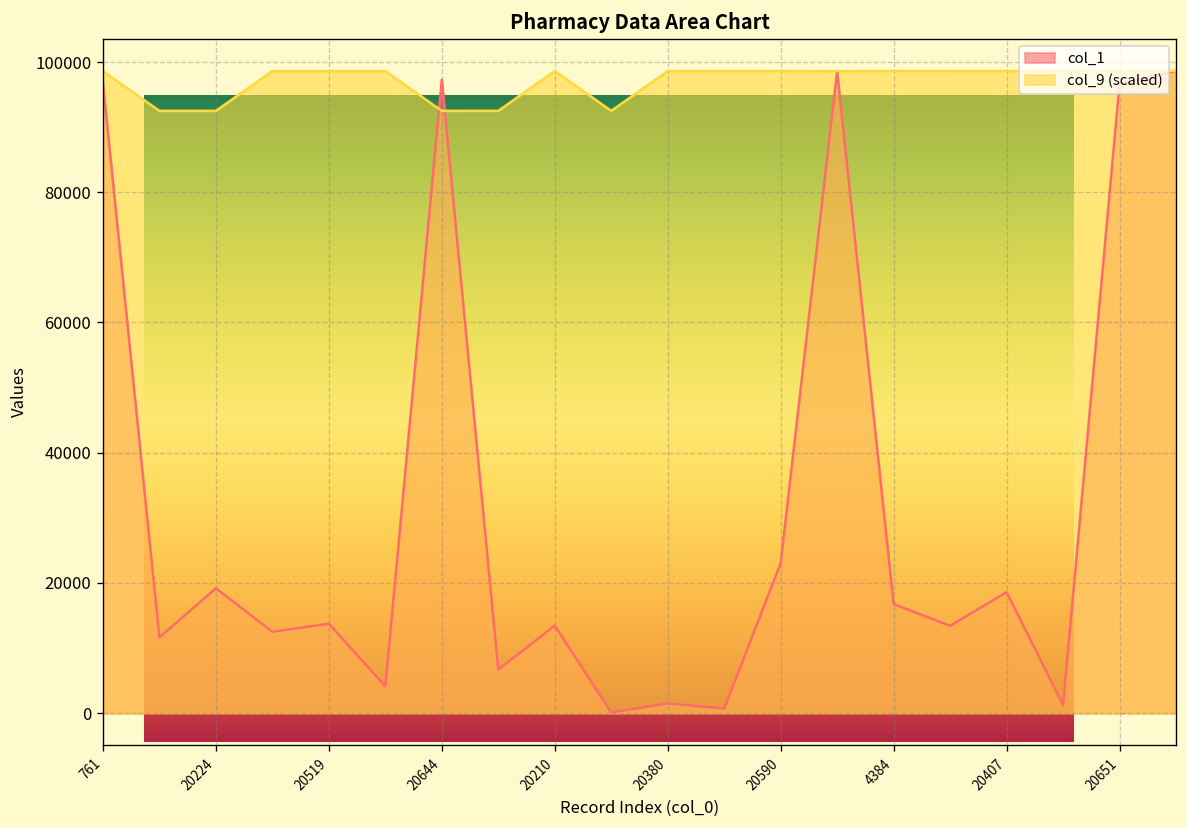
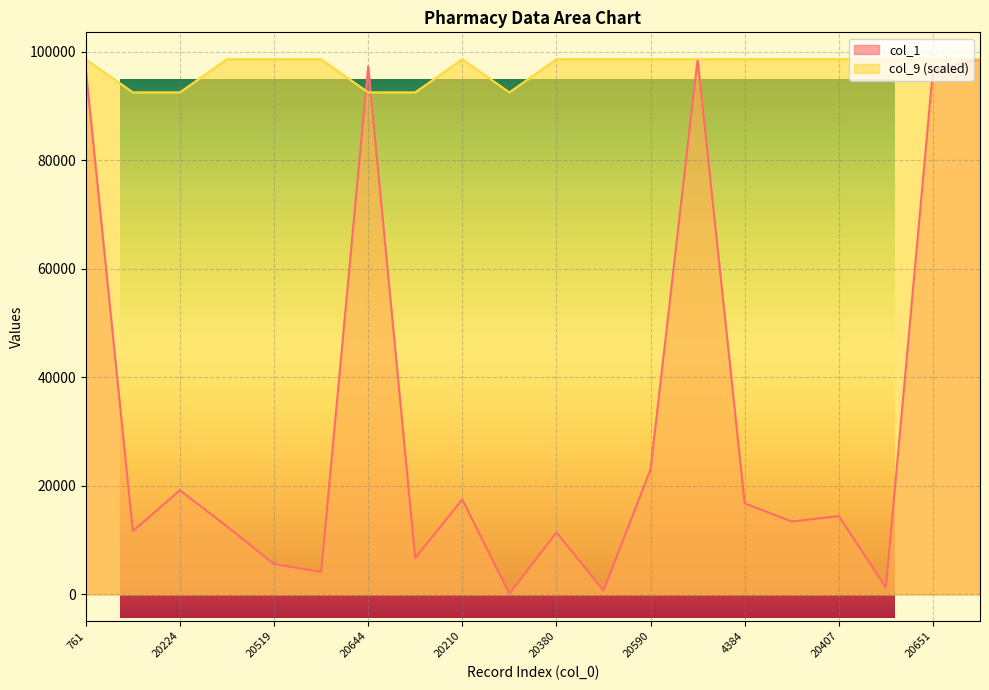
  {
    "Pharmacy Data Area Chart": {
      "col_1": {
        "761": 97000,
        "20224": 19000,
-       "20519": 14000,
+       "20519": 6000,
        "20644": 97000,
-       "20210": 13000,
-       "20380": 1000,
+       "20210": 17000,
+       "20380": 11000,
        "20590": 23000,
        "4384": 17000,
-       "20407": 19000
+       "20407": 14000
      },
      "col_9 (scaled)": {
        "761": 99000,
        "20224": 92000,
        "20519": 99000,
        "20644": 92000,
        "20210": 99000,
        "20380": 99000,
        "20590": 99000,
        "4384": 99000,
        "20407": 99000
      }
    }
  }
